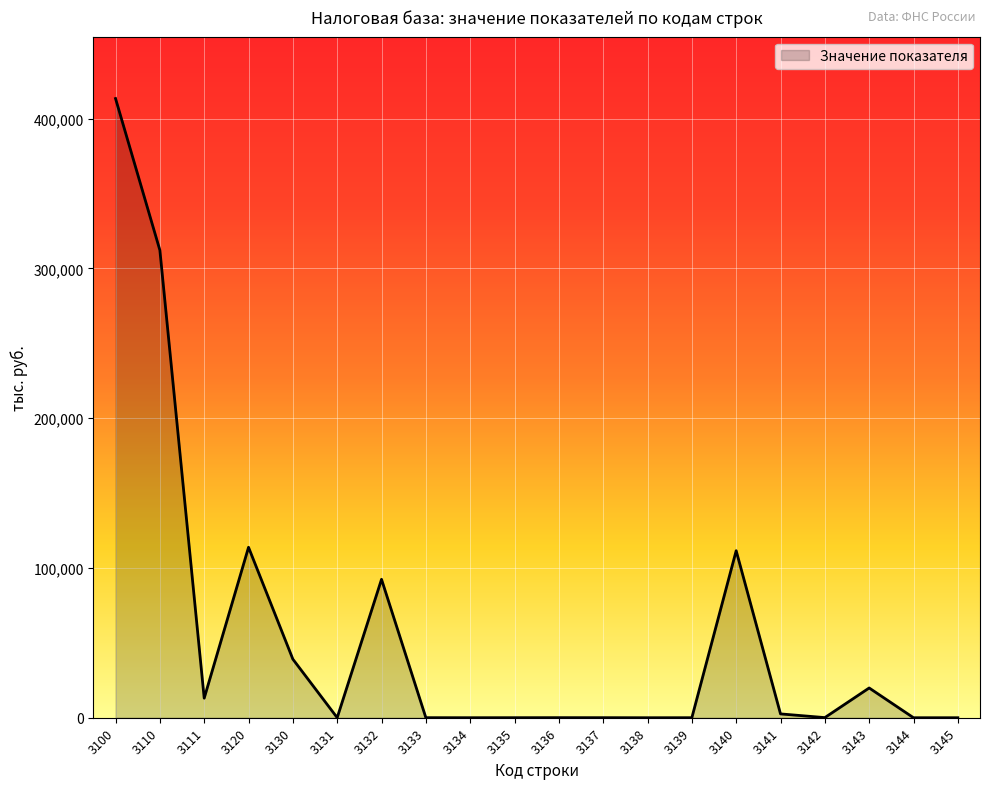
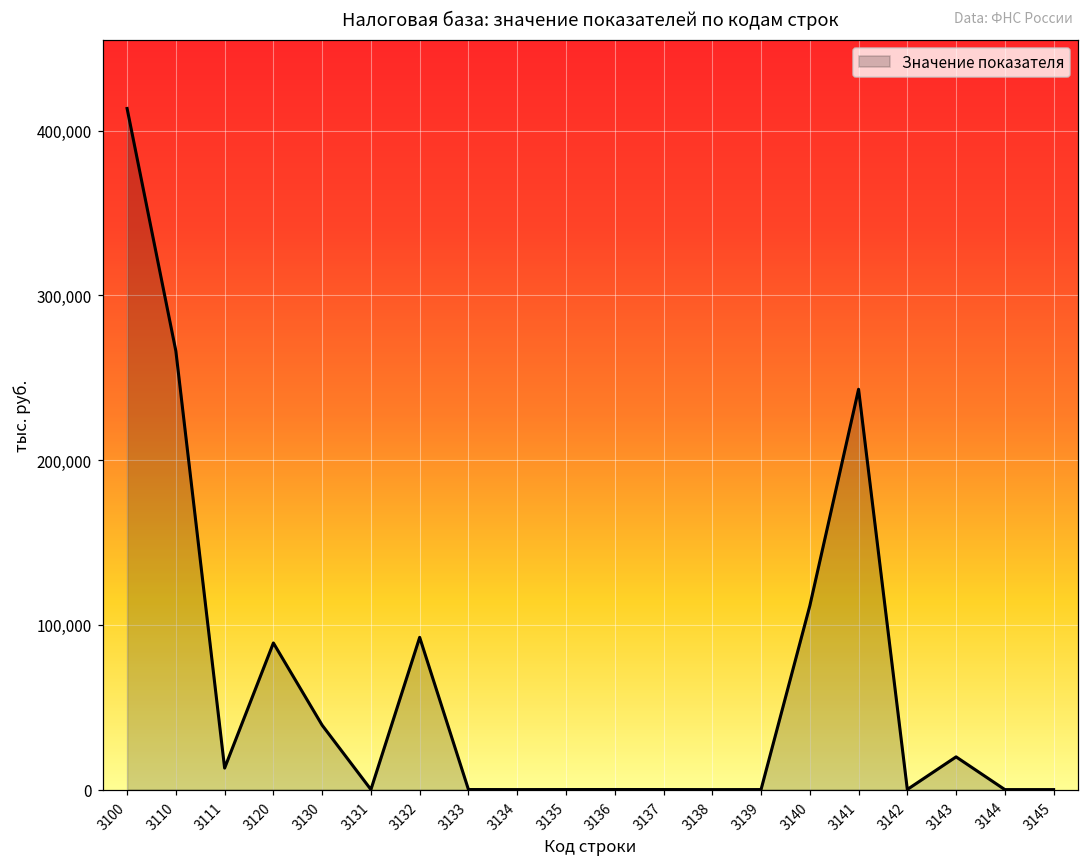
  {
    "3100": "413,000",
-   "3110": "312,000",
+   "3110": "266,000",
    "3111": "13,000",
-   "3120": "114,000",
+   "3120": "89,000",
    "3130": "39,000",
    "3131": "0",
    "3132": "92,000",
    "3133": "0",
    "3134": "0",
    "3135": "0",
    "3136": "0",
    "3137": "0",
    "3138": "0",
    "3139": "0",
    "3140": "112,000",
-   "3141": "3,000",
+   "3141": "243,000",
    "3142": "0",
    "3143": "20,000",
    "3144": "0",
    "3145": "0"
  }
